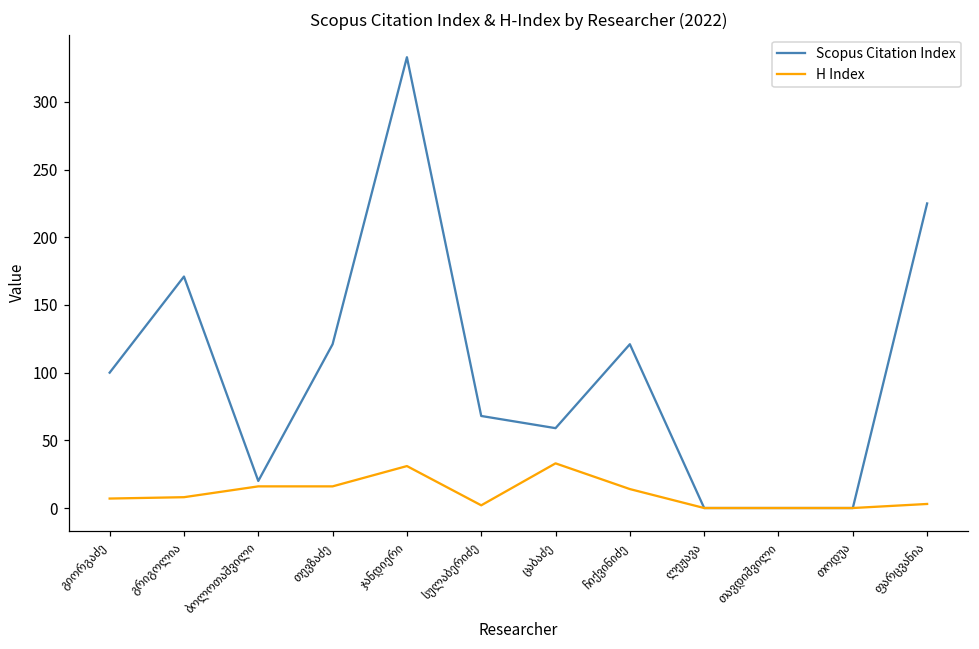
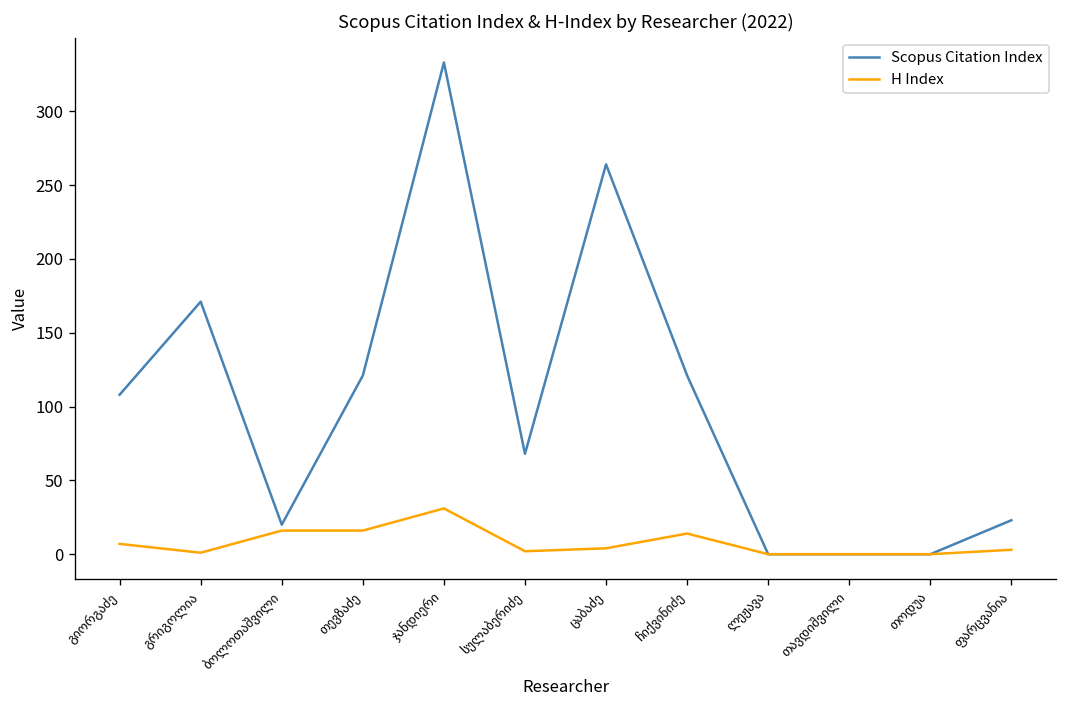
  {
    "Scopus Citation Index": {
-     "გიორგაძე": 100,
+     "გიორგაძე": 108,
      "გრიგოლია": 171,
      "ბოლოთაშვილი": 20,
      "თევზაძე": 121,
      "ჯანდიერი": 333,
      "სულაბერიძე": 68,
-     "ცაბაძე": 59,
+     "ცაბაძე": 264,
      "ჩიქვინიძე": 121,
-     "ფარცვანია": 225
+     "ფარცვანია": 23
    },
    "H Index": {
      "გიორგაძე": 7,
-     "გრიგოლია": 8,
+     "გრიგოლია": 1,
      "ბოლოთაშვილი": 16,
      "თევზაძე": 16,
      "ჯანდიერი": 31,
      "სულაბერიძე": 2,
-     "ცაბაძე": 33,
+     "ცაბაძე": 4,
      "ჩიქვინიძე": 14,
      "ფარცვანია": 3
    }
  }
